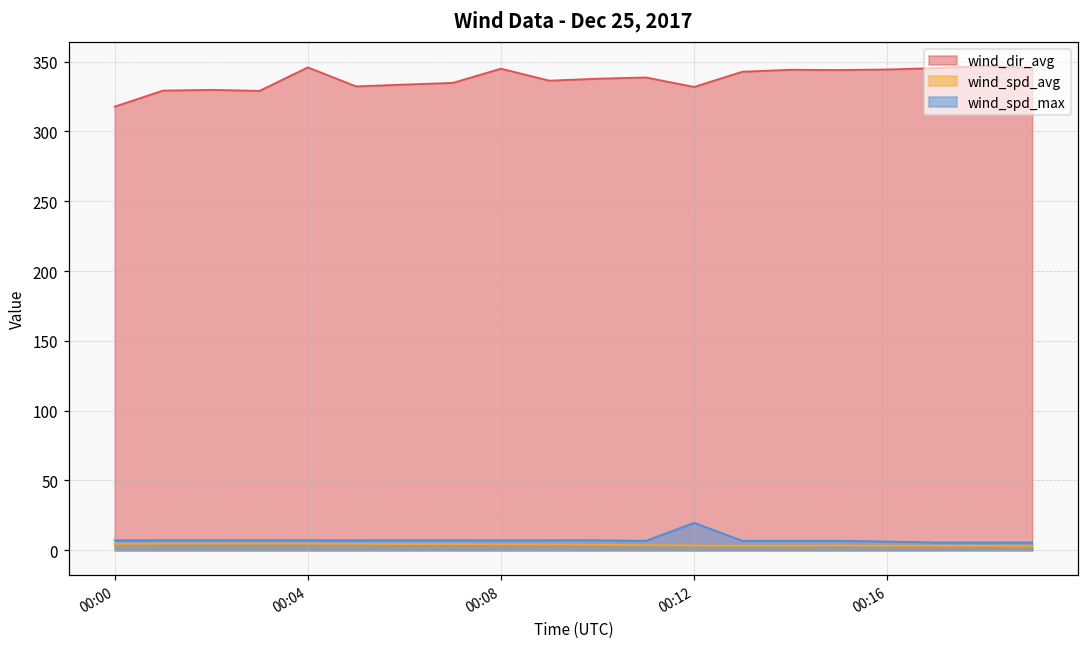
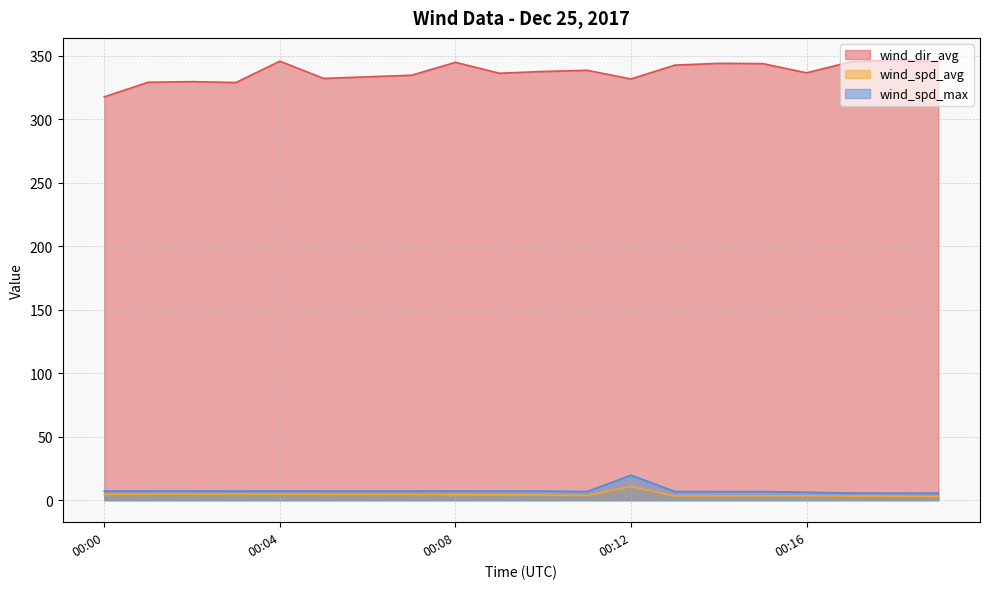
  {
    "wind_dir_avg": {
      "00:00": 318,
      "00:04": 346,
      "00:08": 345,
      "00:12": 332,
-     "00:16": 344
+     "00:16": 337
    },
    "wind_spd_avg": {
      "00:00": 5,
      "00:04": 5,
      "00:08": 4,
-     "00:12": 4,
+     "00:12": 11,
      "00:16": 3
    },
    "wind_spd_max": {
      "00:00": 7,
      "00:04": 7,
      "00:08": 7,
      "00:12": 20,
      "00:16": 6
    }
  }
